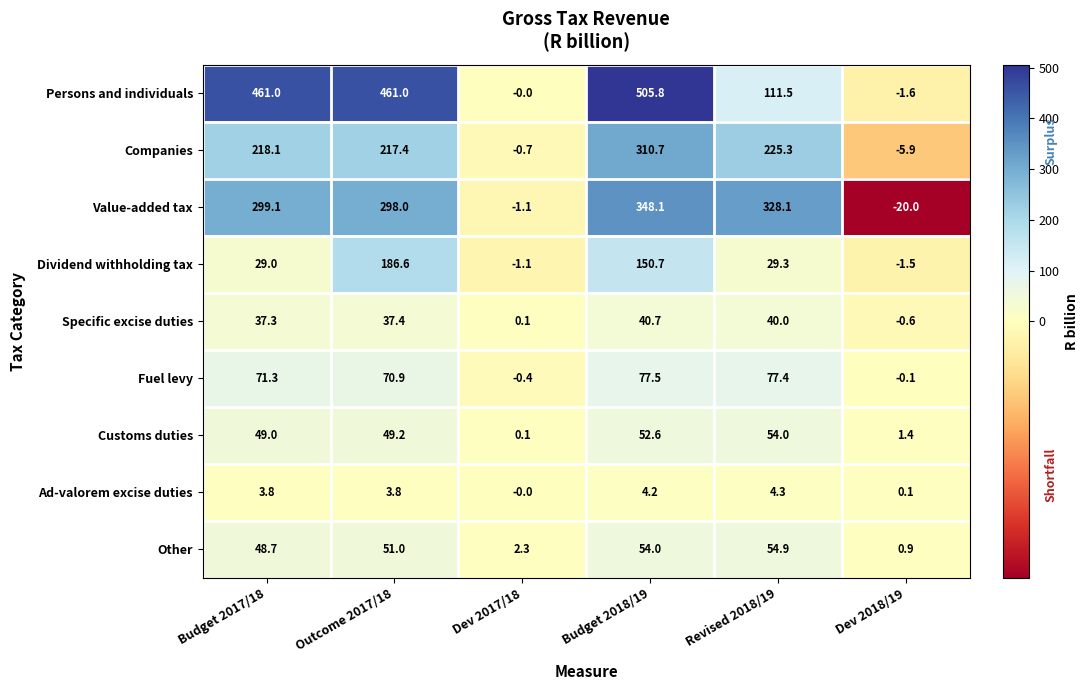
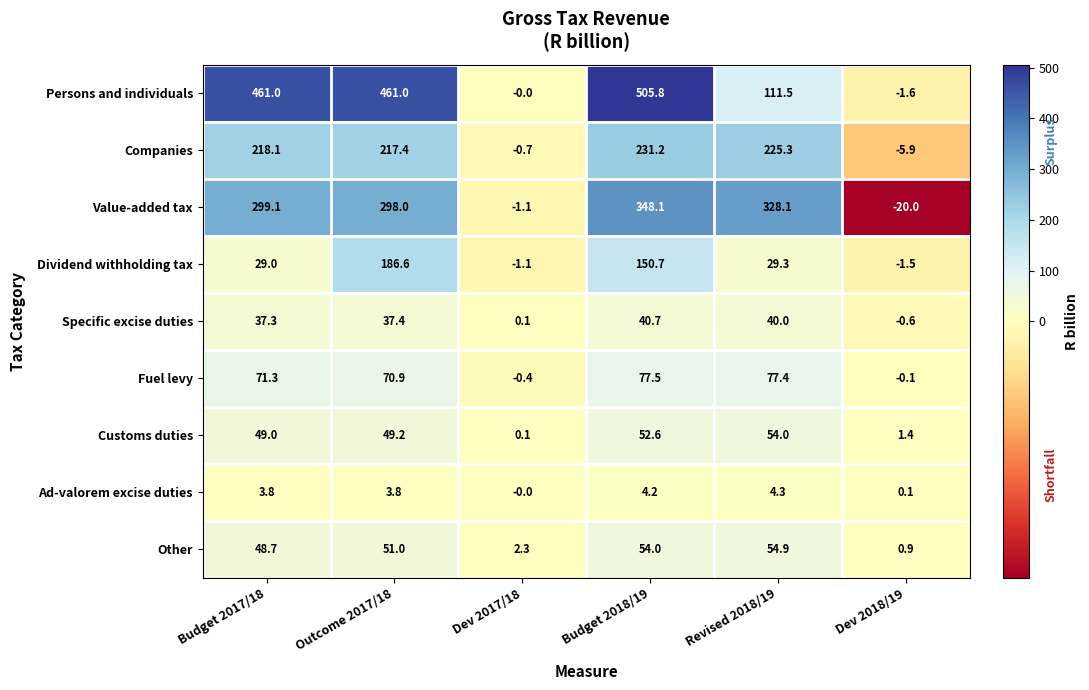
  {
    "Persons and individuals": {
      "Budget 2017/18": 461.0,
      "Outcome 2017/18": 461.0,
      "Dev 2017/18": -0.0,
      "Budget 2018/19": 505.8,
      "Revised 2018/19": 111.5,
      "Dev 2018/19": -1.6
    },
    "Companies": {
      "Budget 2017/18": 218.1,
      "Outcome 2017/18": 217.4,
      "Dev 2017/18": -0.7,
-     "Budget 2018/19": 310.7,
+     "Budget 2018/19": 231.2,
      "Revised 2018/19": 225.3,
      "Dev 2018/19": -5.9
    },
    "Value-added tax": {
      "Budget 2017/18": 299.1,
      "Outcome 2017/18": 298.0,
      "Dev 2017/18": -1.1,
      "Budget 2018/19": 348.1,
      "Revised 2018/19": 328.1,
      "Dev 2018/19": -20.0
    },
    "Dividend withholding tax": {
      "Budget 2017/18": 29.0,
      "Outcome 2017/18": 186.6,
      "Dev 2017/18": -1.1,
      "Budget 2018/19": 150.7,
      "Revised 2018/19": 29.3,
      "Dev 2018/19": -1.5
    },
    "Specific excise duties": {
      "Budget 2017/18": 37.3,
      "Outcome 2017/18": 37.4,
      "Dev 2017/18": 0.1,
      "Budget 2018/19": 40.7,
      "Revised 2018/19": 40.0,
      "Dev 2018/19": -0.6
    },
    "Fuel levy": {
      "Budget 2017/18": 71.3,
      "Outcome 2017/18": 70.9,
      "Dev 2017/18": -0.4,
      "Budget 2018/19": 77.5,
      "Revised 2018/19": 77.4,
      "Dev 2018/19": -0.1
    },
    "Customs duties": {
      "Budget 2017/18": 49.0,
      "Outcome 2017/18": 49.2,
      "Dev 2017/18": 0.1,
      "Budget 2018/19": 52.6,
      "Revised 2018/19": 54.0,
      "Dev 2018/19": 1.4
    },
    "Ad-valorem excise duties": {
      "Budget 2017/18": 3.8,
      "Outcome 2017/18": 3.8,
      "Dev 2017/18": -0.0,
      "Budget 2018/19": 4.2,
      "Revised 2018/19": 4.3,
      "Dev 2018/19": 0.1
    },
    "Other": {
      "Budget 2017/18": 48.7,
      "Outcome 2017/18": 51.0,
      "Dev 2017/18": 2.3,
      "Budget 2018/19": 54.0,
      "Revised 2018/19": 54.9,
      "Dev 2018/19": 0.9
    }
  }
